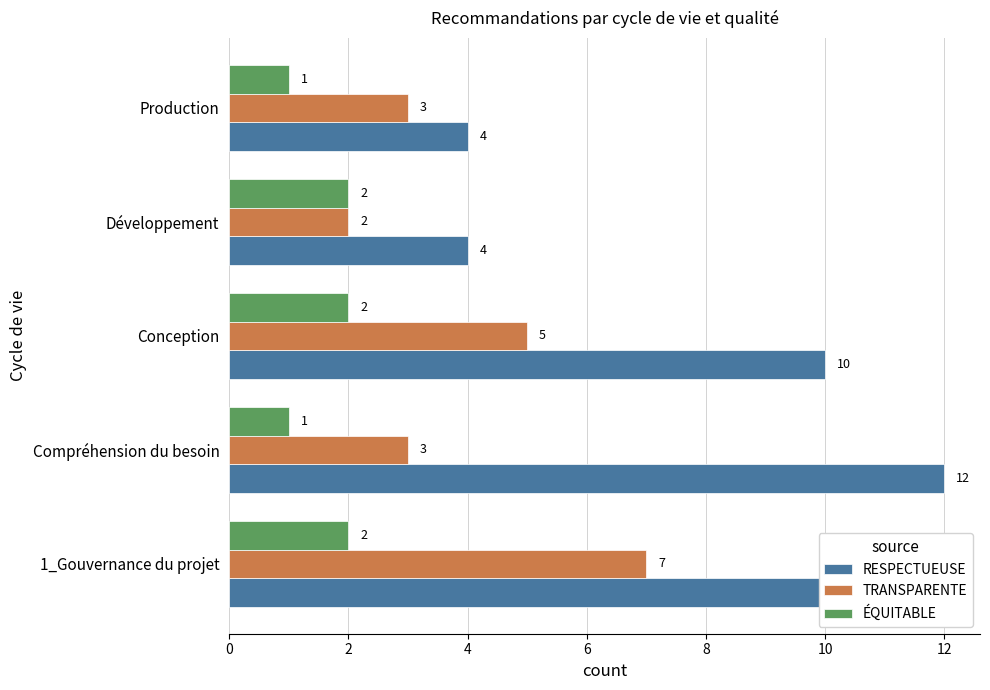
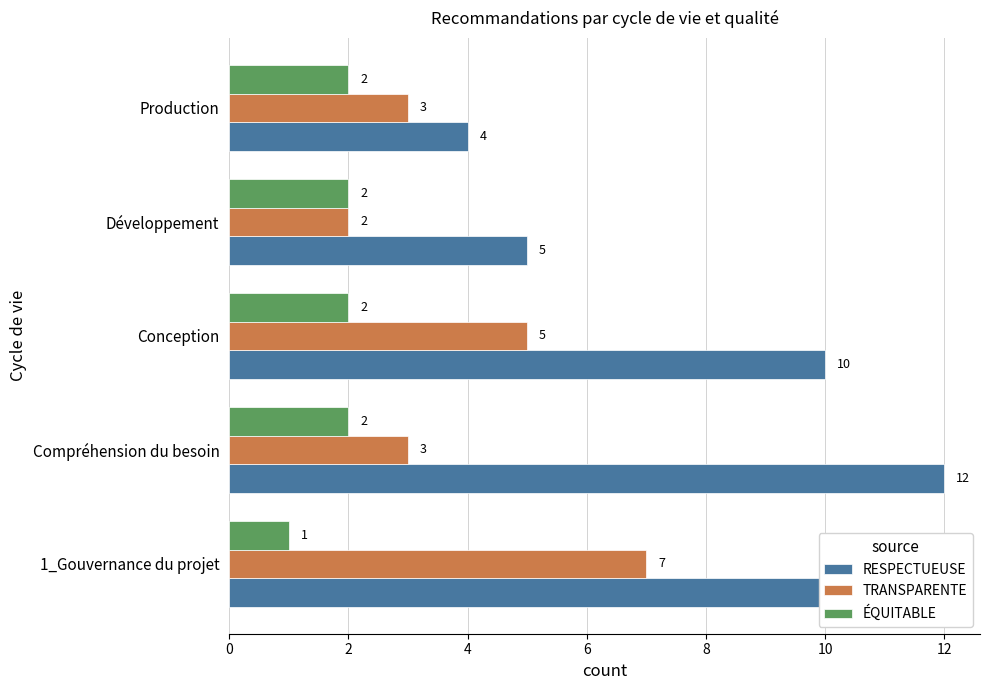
  {
    "RESPECTUEUSE": {
      "Production": 4,
-     "Développement": 4,
+     "Développement": 5,
      "Conception": 10,
      "Compréhension du besoin": 12
    },
    "TRANSPARENTE": {
      "Production": 3,
      "Développement": 2,
      "Conception": 5,
      "Compréhension du besoin": 3,
      "1_Gouvernance du projet": 7
    },
    "ÉQUITABLE": {
-     "Production": 1,
+     "Production": 2,
      "Développement": 2,
      "Conception": 2,
-     "Compréhension du besoin": 1,
-     "1_Gouvernance du projet": 2
+     "Compréhension du besoin": 2,
+     "1_Gouvernance du projet": 1
    }
  }
